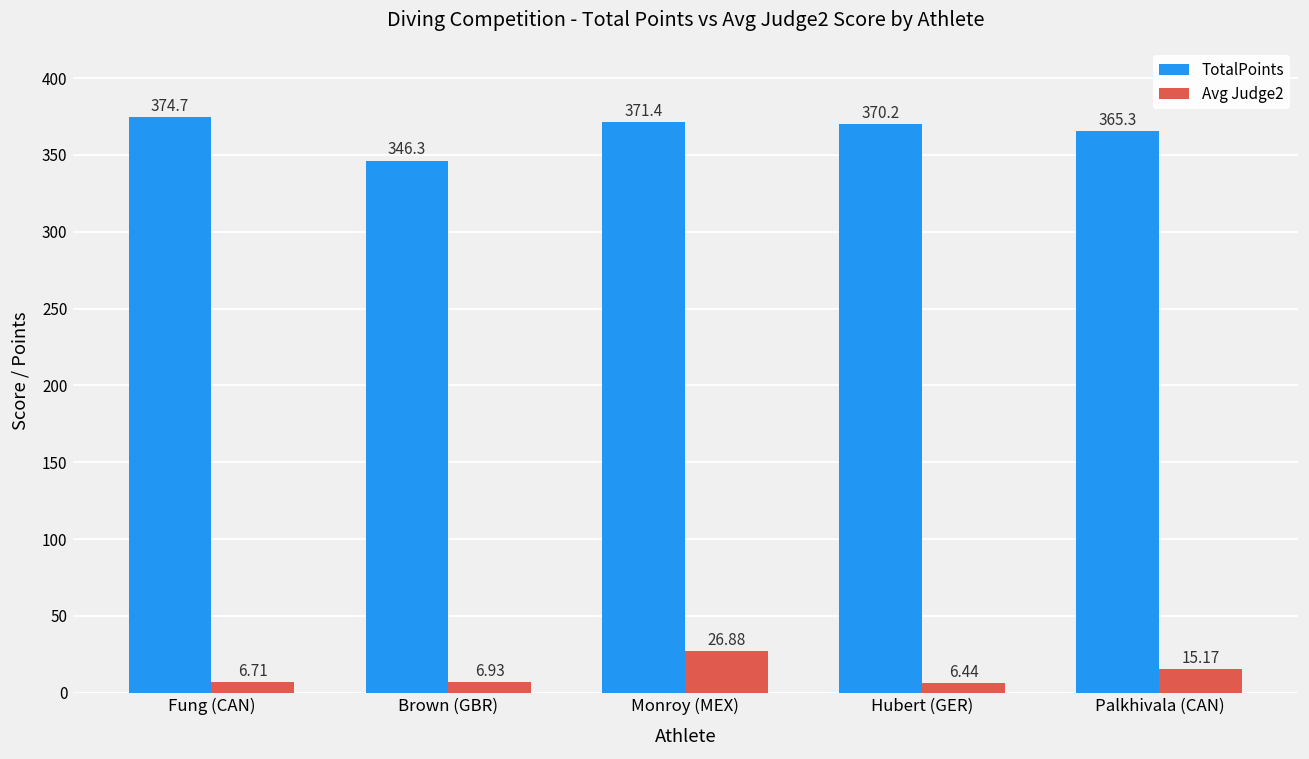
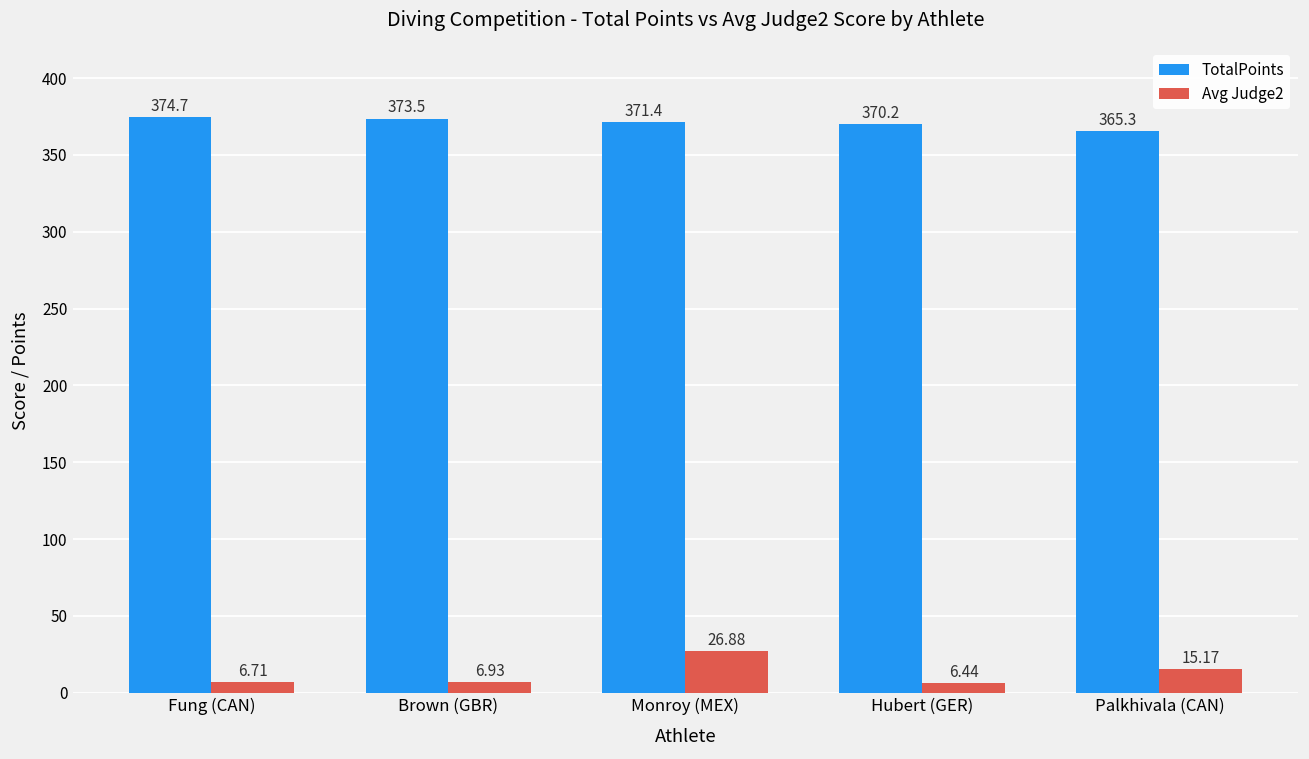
  {
    "TotalPoints": {
      "Fung (CAN)": 374.7,
-     "Brown (GBR)": 346.3,
+     "Brown (GBR)": 373.5,
      "Monroy (MEX)": 371.4,
      "Hubert (GER)": 370.2,
      "Palkhivala (CAN)": 365.3
    },
    "Avg Judge2": {
      "Fung (CAN)": 6.71,
      "Brown (GBR)": 6.93,
      "Monroy (MEX)": 26.88,
      "Hubert (GER)": 6.44,
      "Palkhivala (CAN)": 15.17
    }
  }
